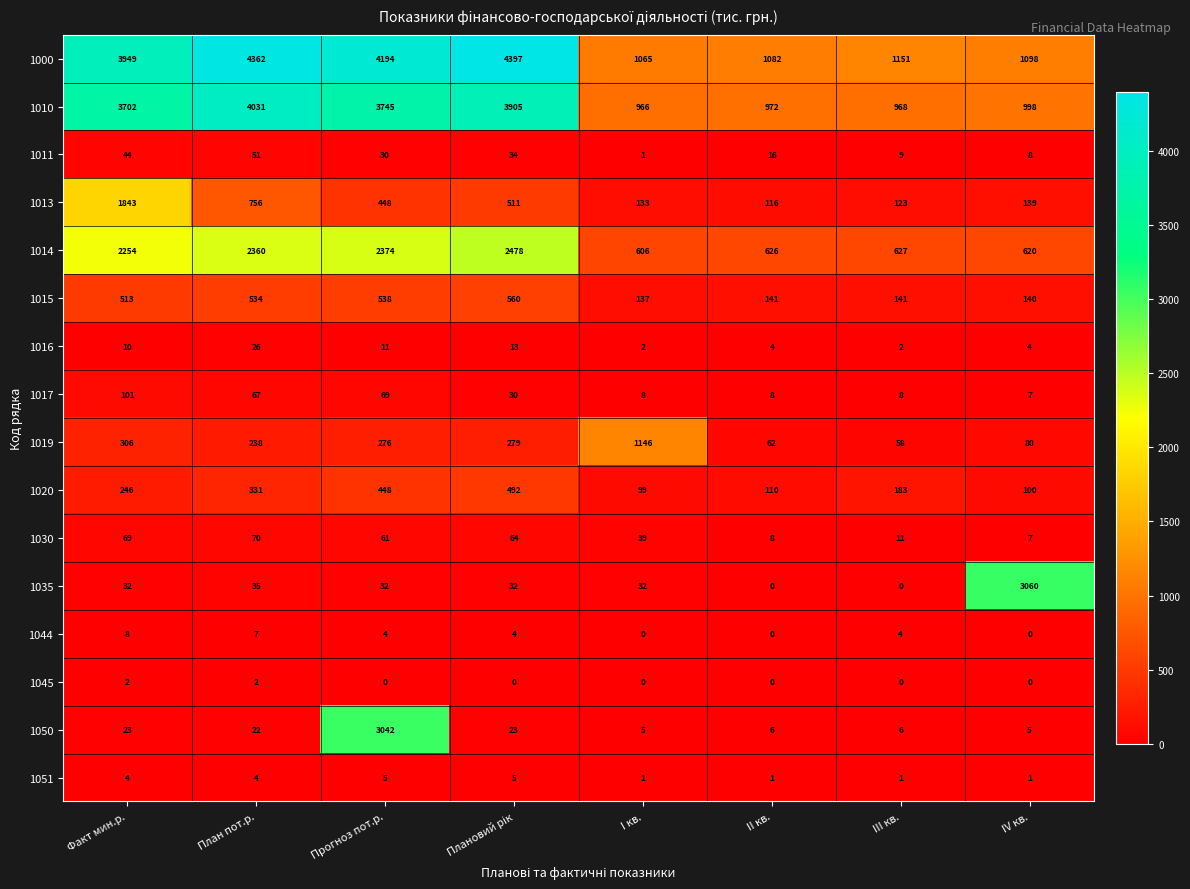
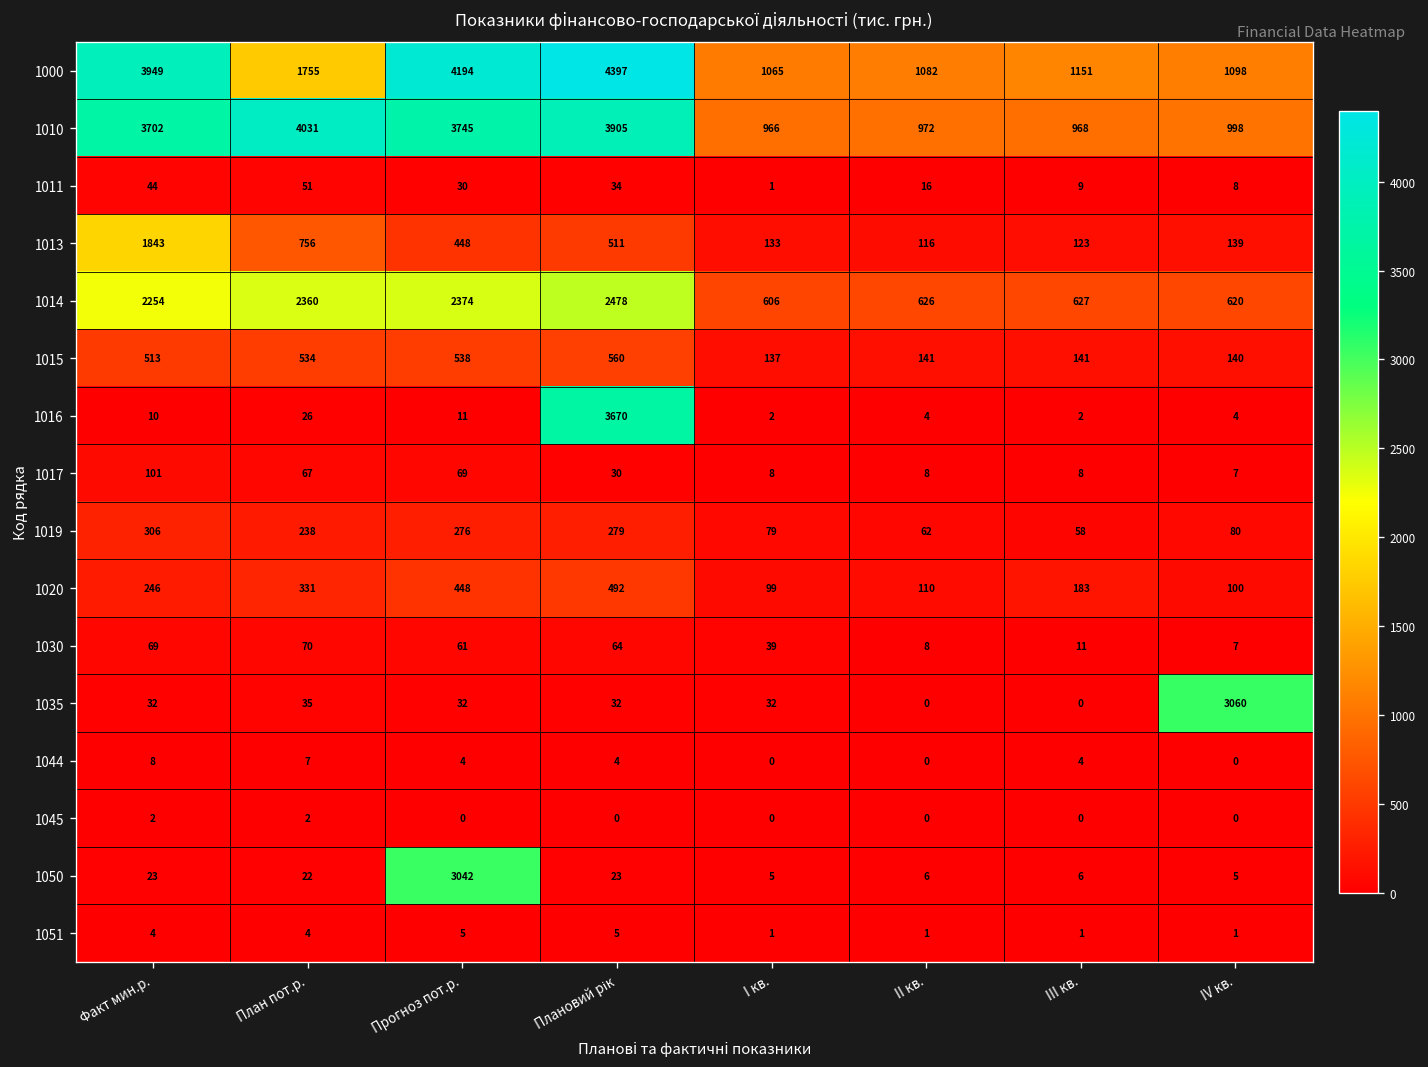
  {
    "1000": {
      "Факт мин.р.": 3949,
-     "План пот.р.": 4362,
+     "План пот.р.": 1755,
      "Прогноз пот.р.": 4194,
      "Плановий рік": 4397,
      "I кв.": 1065,
      "II кв.": 1082,
      "III кв.": 1151,
      "IV кв.": 1098
    },
    "1010": {
      "Факт мин.р.": 3702,
      "План пот.р.": 4031,
      "Прогноз пот.р.": 3745,
      "Плановий рік": 3905,
      "I кв.": 966,
      "II кв.": 972,
      "III кв.": 968,
      "IV кв.": 998
    },
    "1011": {
      "Факт мин.р.": 44,
      "План пот.р.": 51,
      "Прогноз пот.р.": 30,
      "Плановий рік": 34,
      "I кв.": 1,
      "II кв.": 16,
      "III кв.": 9,
      "IV кв.": 8
    },
    "1013": {
      "Факт мин.р.": 1843,
      "План пот.р.": 756,
      "Прогноз пот.р.": 448,
      "Плановий рік": 511,
      "I кв.": 133,
      "II кв.": 116,
      "III кв.": 123,
      "IV кв.": 139
    },
    "1014": {
      "Факт мин.р.": 2254,
      "План пот.р.": 2360,
      "Прогноз пот.р.": 2374,
      "Плановий рік": 2478,
      "I кв.": 606,
      "II кв.": 626,
      "III кв.": 627,
      "IV кв.": 620
    },
    "1015": {
      "Факт мин.р.": 513,
      "План пот.р.": 534,
      "Прогноз пот.р.": 538,
      "Плановий рік": 560,
      "I кв.": 137,
      "II кв.": 141,
      "III кв.": 141,
      "IV кв.": 140
    },
    "1016": {
      "Факт мин.р.": 10,
      "План пот.р.": 26,
      "Прогноз пот.р.": 11,
-     "Плановий рік": 13,
+     "Плановий рік": 3670,
      "I кв.": 2,
      "II кв.": 4,
      "III кв.": 2,
      "IV кв.": 4
    },
    "1017": {
      "Факт мин.р.": 101,
      "План пот.р.": 67,
      "Прогноз пот.р.": 69,
      "Плановий рік": 30,
      "I кв.": 8,
      "II кв.": 8,
      "III кв.": 8,
      "IV кв.": 7
    },
    "1019": {
      "Факт мин.р.": 306,
      "План пот.р.": 238,
      "Прогноз пот.р.": 276,
      "Плановий рік": 279,
-     "I кв.": 1146,
+     "I кв.": 79,
      "II кв.": 62,
      "III кв.": 58,
      "IV кв.": 80
    },
    "1020": {
      "Факт мин.р.": 246,
      "План пот.р.": 331,
      "Прогноз пот.р.": 448,
      "Плановий рік": 492,
      "I кв.": 99,
      "II кв.": 110,
      "III кв.": 183,
      "IV кв.": 100
    },
    "1030": {
      "Факт мин.р.": 69,
      "План пот.р.": 70,
      "Прогноз пот.р.": 61,
      "Плановий рік": 64,
      "I кв.": 39,
      "II кв.": 8,
      "III кв.": 11,
      "IV кв.": 7
    },
    "1035": {
      "Факт мин.р.": 32,
      "План пот.р.": 35,
      "Прогноз пот.р.": 32,
      "Плановий рік": 32,
      "I кв.": 32,
      "II кв.": 0,
      "III кв.": 0,
      "IV кв.": 3060
    },
    "1044": {
      "Факт мин.р.": 8,
      "План пот.р.": 7,
      "Прогноз пот.р.": 4,
      "Плановий рік": 4,
      "I кв.": 0,
      "II кв.": 0,
      "III кв.": 4,
      "IV кв.": 0
    },
    "1045": {
      "Факт мин.р.": 2,
      "План пот.р.": 2,
      "Прогноз пот.р.": 0,
      "Плановий рік": 0,
      "I кв.": 0,
      "II кв.": 0,
      "III кв.": 0,
      "IV кв.": 0
    },
    "1050": {
      "Факт мин.р.": 23,
      "План пот.р.": 22,
      "Прогноз пот.р.": 3042,
      "Плановий рік": 23,
      "I кв.": 5,
      "II кв.": 6,
      "III кв.": 6,
      "IV кв.": 5
    },
    "1051": {
      "Факт мин.р.": 4,
      "План пот.р.": 4,
      "Прогноз пот.р.": 5,
      "Плановий рік": 5,
      "I кв.": 1,
      "II кв.": 1,
      "III кв.": 1,
      "IV кв.": 1
    }
  }
